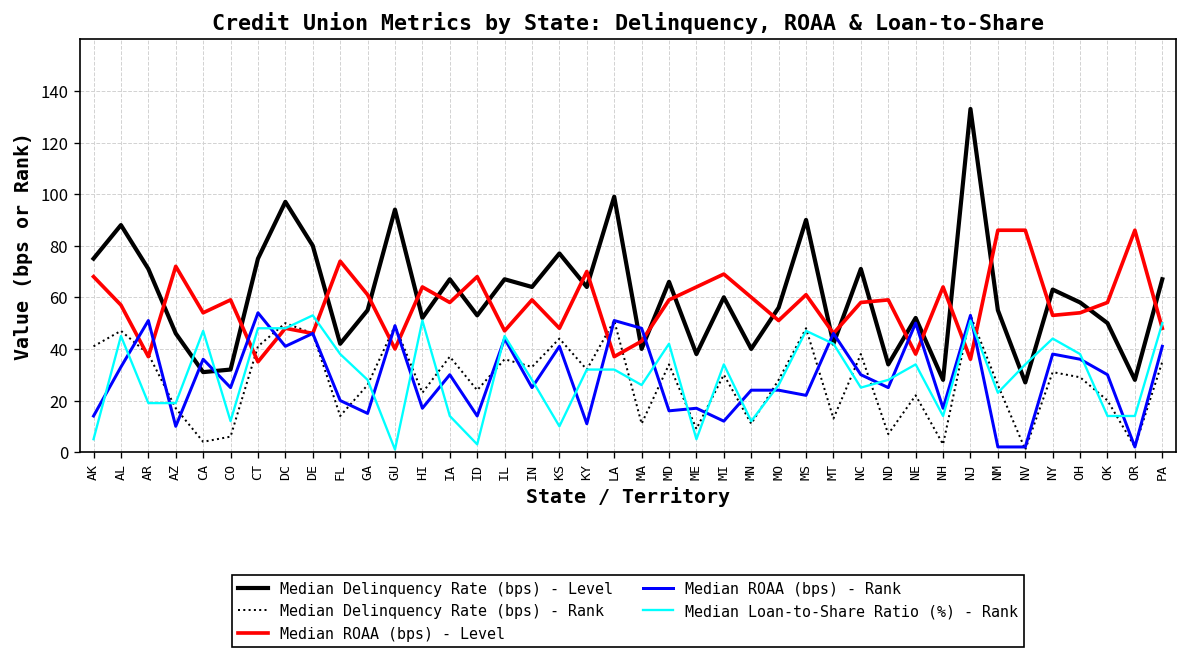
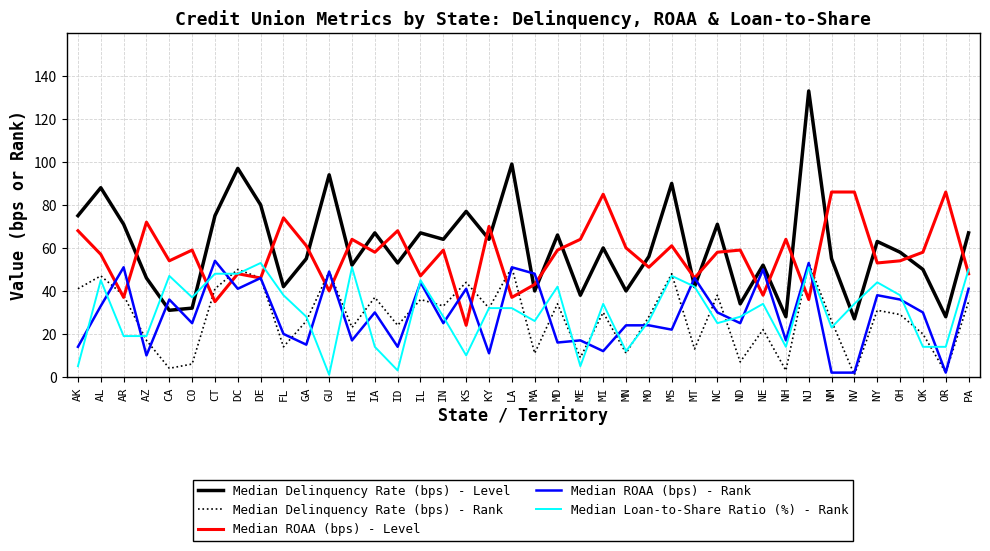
  {
    "Median ROAA (bps) - Level": {
      "AK": 68,
      "AL": 57,
      "AZ": 72,
      "CA": 54,
      "CO": 59,
      "CT": 35,
      "FL": 74,
      "GA": 61,
      "GU": 40,
      "HI": 64,
      "IA": 58,
      "ID": 68,
      "IL": 47,
      "IN": 59,
-     "KS": 48,
+     "KS": 24,
      "KY": 70,
      "LA": 37,
      "MA": 43,
      "MD": 59,
      "ME": 64,
-     "MI": 69,
+     "MI": 85,
      "MN": 60,
      "MO": 51,
      "MS": 61,
      "NC": 58,
      "ND": 59,
      "NE": 38,
      "NH": 64,
      "NJ": 36,
      "NM": 86,
      "NV": 86,
      "NY": 53,
      "OH": 54,
      "OK": 58,
      "OR": 86,
      "PA": 48
    },
    "Median ROAA (bps) - Rank": {
      "AK": 14,
      "AL": 33,
      "AR": 51,
      "AZ": 10,
      "CA": 36,
      "CO": 25,
      "CT": 54,
      "DC": 41,
      "FL": 20,
      "GA": 15,
      "HI": 17,
      "IA": 30,
      "ID": 14,
      "IN": 25,
      "KS": 41,
      "KY": 11,
      "MA": 48,
      "MD": 16,
      "ME": 17,
      "MI": 12,
      "MN": 24,
      "MO": 24,
      "MS": 22,
      "NC": 30,
      "ND": 25,
      "NE": 50,
      "NH": 17,
      "NM": 2,
      "NY": 38,
      "OH": 36,
      "OK": 30,
      "PA": 41
    },
    "Median Loan-to-Share Ratio (%) - Rank": {
      "AK": 5,
      "AL": 45,
      "AR": 19,
      "AZ": 19,
      "CA": 47,
-     "CO": 12,
+     "CO": 37,
      "CT": 48,
      "DE": 53,
      "FL": 38,
      "GA": 28,
      "GU": 1,
      "IA": 14,
      "ID": 3,
      "IN": 28,
      "KS": 10,
      "LA": 32,
      "MA": 26,
      "MD": 42,
      "ME": 5,
      "MI": 34,
      "MO": 26,
      "NC": 25,
      "ND": 28,
      "NE": 34,
      "NH": 14,
      "NJ": 51,
      "NM": 23,
      "NV": 34,
      "NY": 44,
      "OH": 38,
      "OK": 14,
      "OR": 14,
      "PA": 50
    }
  }
